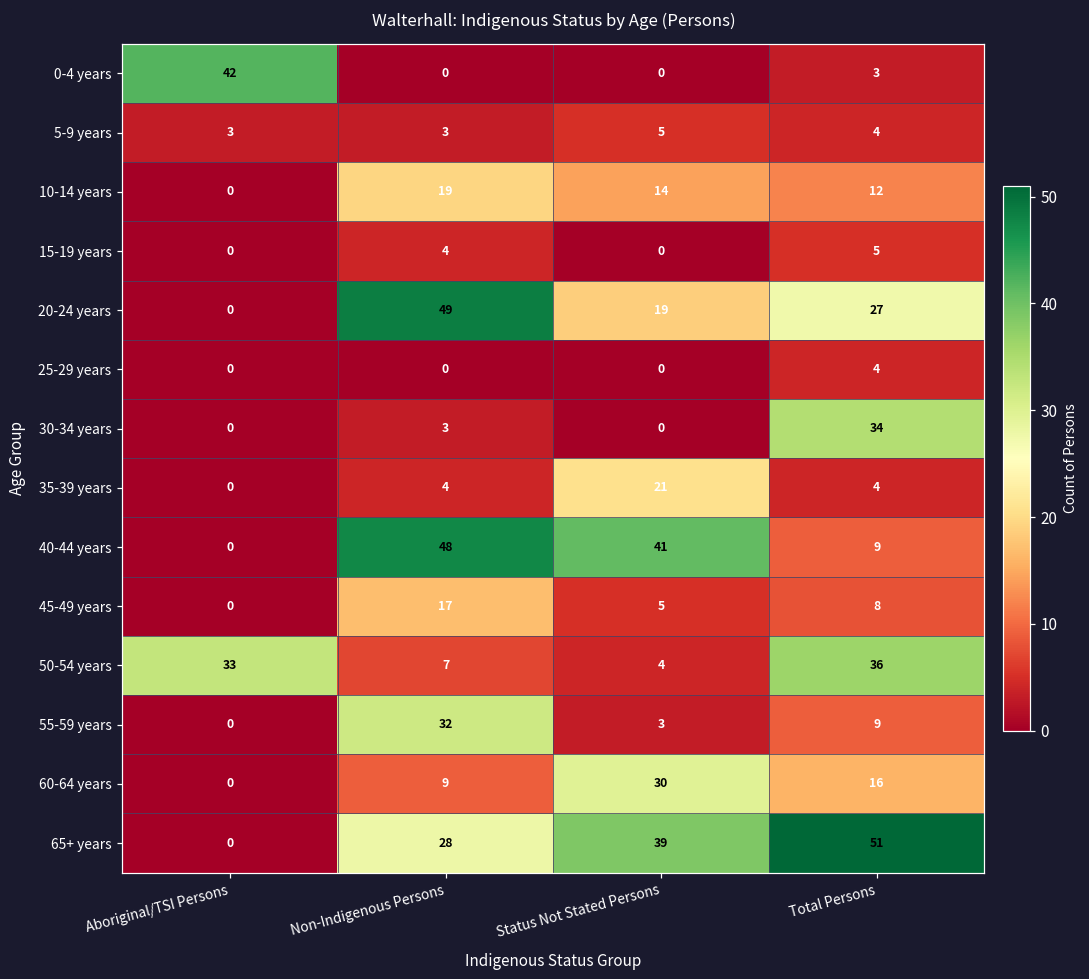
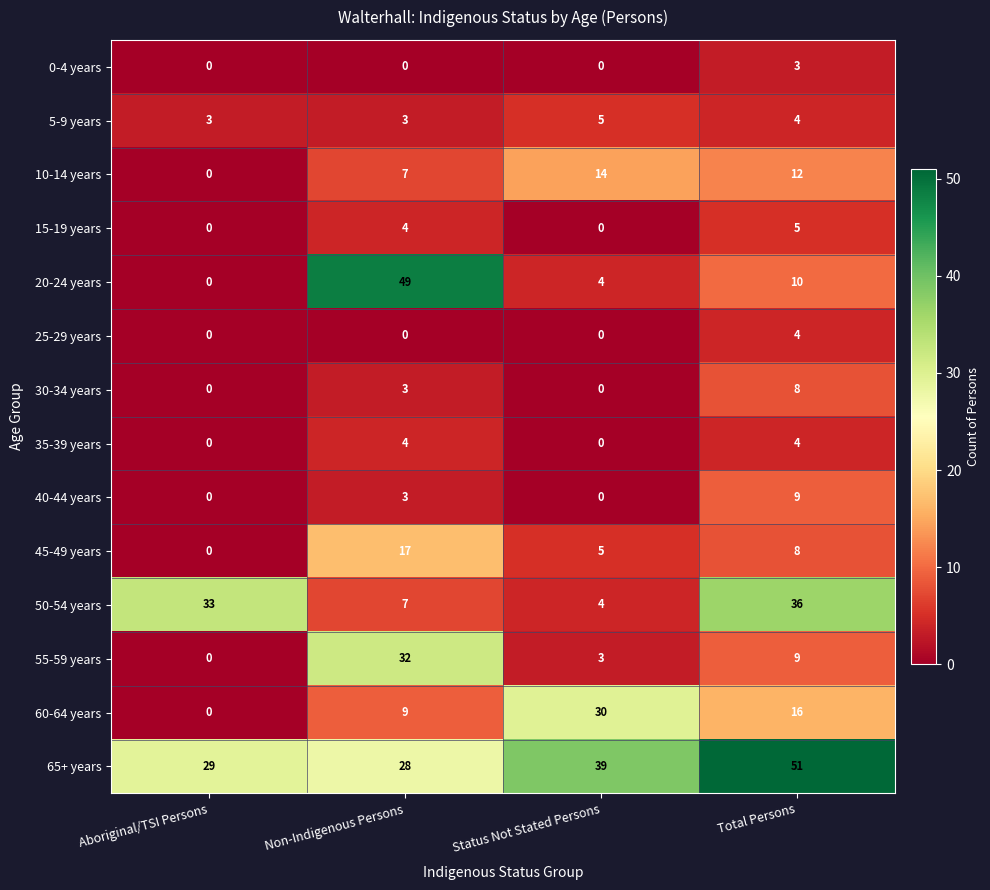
  {
    "0-4 years": {
-     "Aboriginal/TSI Persons": 42,
+     "Aboriginal/TSI Persons": 0,
      "Non-Indigenous Persons": 0,
      "Status Not Stated Persons": 0,
      "Total Persons": 3
    },
    "5-9 years": {
      "Aboriginal/TSI Persons": 3,
      "Non-Indigenous Persons": 3,
      "Status Not Stated Persons": 5,
      "Total Persons": 4
    },
    "10-14 years": {
      "Aboriginal/TSI Persons": 0,
-     "Non-Indigenous Persons": 19,
+     "Non-Indigenous Persons": 7,
      "Status Not Stated Persons": 14,
      "Total Persons": 12
    },
    "15-19 years": {
      "Aboriginal/TSI Persons": 0,
      "Non-Indigenous Persons": 4,
      "Status Not Stated Persons": 0,
      "Total Persons": 5
    },
    "20-24 years": {
      "Aboriginal/TSI Persons": 0,
      "Non-Indigenous Persons": 49,
-     "Status Not Stated Persons": 19,
-     "Total Persons": 27
+     "Status Not Stated Persons": 4,
+     "Total Persons": 10
    },
    "25-29 years": {
      "Aboriginal/TSI Persons": 0,
      "Non-Indigenous Persons": 0,
      "Status Not Stated Persons": 0,
      "Total Persons": 4
    },
    "30-34 years": {
      "Aboriginal/TSI Persons": 0,
      "Non-Indigenous Persons": 3,
      "Status Not Stated Persons": 0,
-     "Total Persons": 34
+     "Total Persons": 8
    },
    "35-39 years": {
      "Aboriginal/TSI Persons": 0,
      "Non-Indigenous Persons": 4,
-     "Status Not Stated Persons": 21,
+     "Status Not Stated Persons": 0,
      "Total Persons": 4
    },
    "40-44 years": {
      "Aboriginal/TSI Persons": 0,
-     "Non-Indigenous Persons": 48,
-     "Status Not Stated Persons": 41,
+     "Non-Indigenous Persons": 3,
+     "Status Not Stated Persons": 0,
      "Total Persons": 9
    },
    "45-49 years": {
      "Aboriginal/TSI Persons": 0,
      "Non-Indigenous Persons": 17,
      "Status Not Stated Persons": 5,
      "Total Persons": 8
    },
    "50-54 years": {
      "Aboriginal/TSI Persons": 33,
      "Non-Indigenous Persons": 7,
      "Status Not Stated Persons": 4,
      "Total Persons": 36
    },
    "55-59 years": {
      "Aboriginal/TSI Persons": 0,
      "Non-Indigenous Persons": 32,
      "Status Not Stated Persons": 3,
      "Total Persons": 9
    },
    "60-64 years": {
      "Aboriginal/TSI Persons": 0,
      "Non-Indigenous Persons": 9,
      "Status Not Stated Persons": 30,
      "Total Persons": 16
    },
    "65+ years": {
-     "Aboriginal/TSI Persons": 0,
+     "Aboriginal/TSI Persons": 29,
      "Non-Indigenous Persons": 28,
      "Status Not Stated Persons": 39,
      "Total Persons": 51
    }
  }
